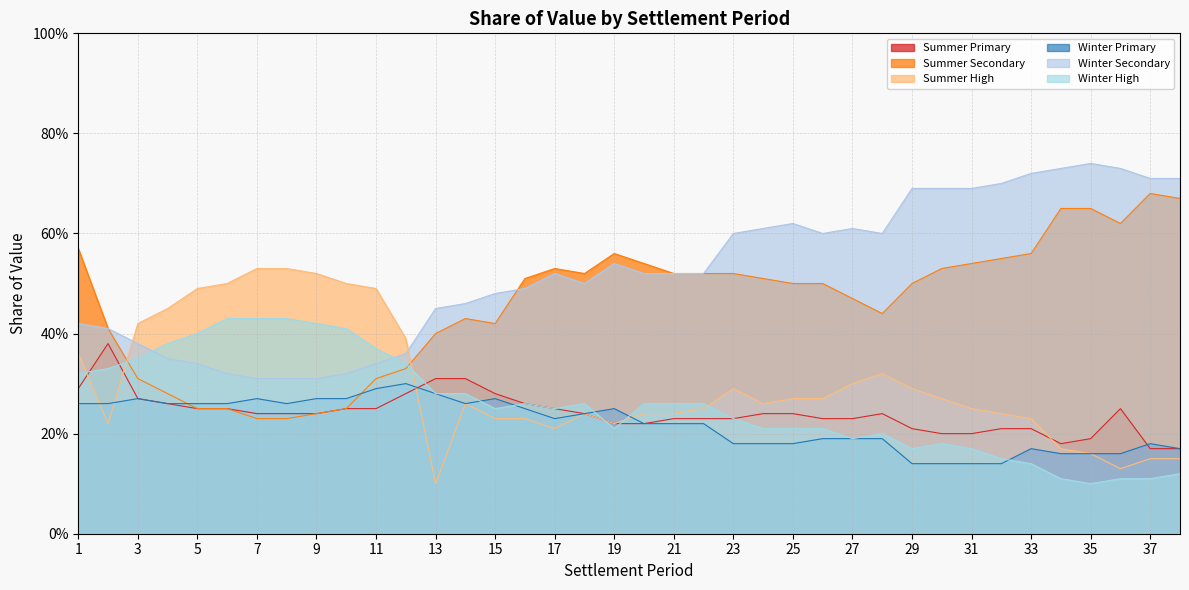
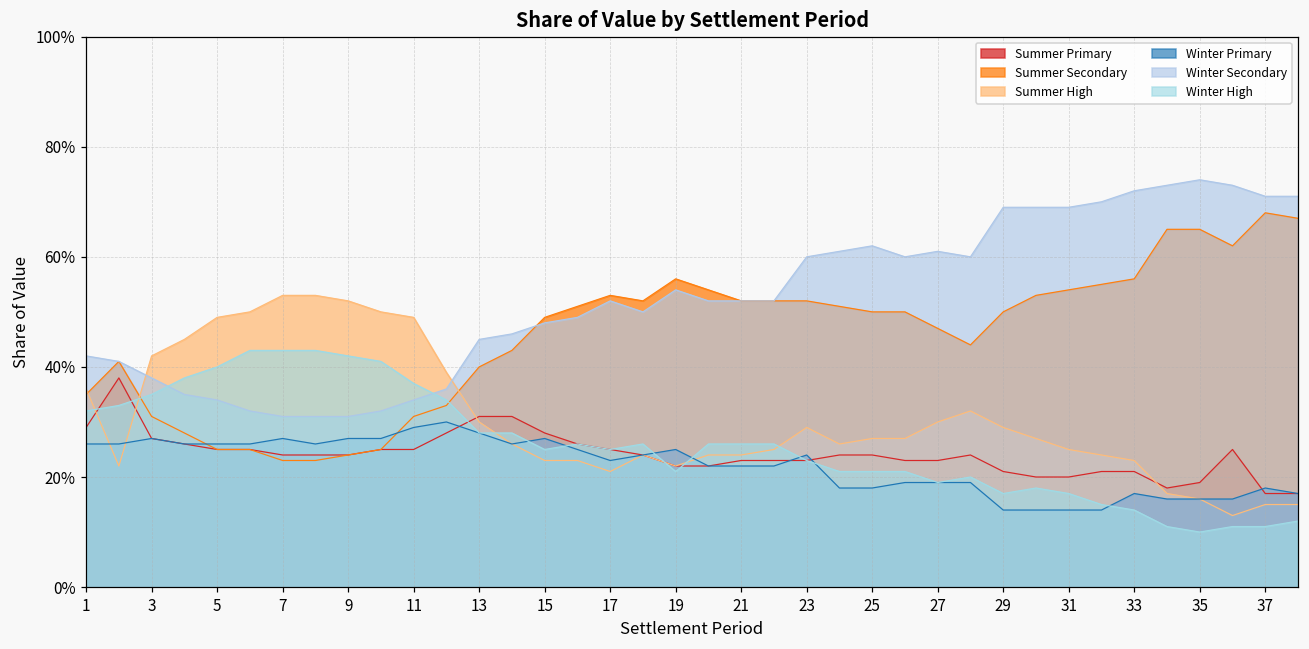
  {
    "Summer Primary": {
      "1": "29%",
      "7": "24%",
      "11": "25%",
      "13": "31%",
      "15": "28%",
      "21": "23%",
      "25": "24%",
      "27": "23%",
      "29": "21%",
      "31": "20%",
      "33": "21%",
      "35": "19%",
      "37": "17%"
    },
    "Summer Secondary": {
-     "1": "57%",
+     "1": "35%",
      "3": "31%",
      "7": "23%",
      "11": "31%",
      "13": "40%",
-     "15": "42%",
+     "15": "49%",
      "17": "53%",
      "19": "56%",
      "23": "52%",
      "25": "50%",
      "27": "47%",
      "29": "50%",
      "31": "54%",
      "33": "56%",
      "35": "65%",
      "37": "68%"
    },
    "Summer High": {
      "1": "36%",
      "3": "42%",
      "5": "49%",
      "7": "53%",
      "9": "52%",
      "11": "49%",
-     "13": "10%",
+     "13": "30%",
      "15": "23%",
      "17": "21%",
      "21": "24%",
      "23": "29%",
      "25": "27%",
      "27": "30%",
      "29": "29%",
      "31": "25%",
      "33": "23%",
      "37": "15%"
    },
    "Winter Primary": {
      "1": "26%",
      "5": "26%",
      "7": "27%",
      "9": "27%",
      "11": "29%",
      "15": "27%",
      "17": "23%",
      "19": "25%",
      "21": "22%",
-     "23": "18%",
+     "23": "24%",
      "25": "18%",
      "29": "14%",
      "31": "14%",
      "33": "17%",
      "37": "18%"
    }
  }
